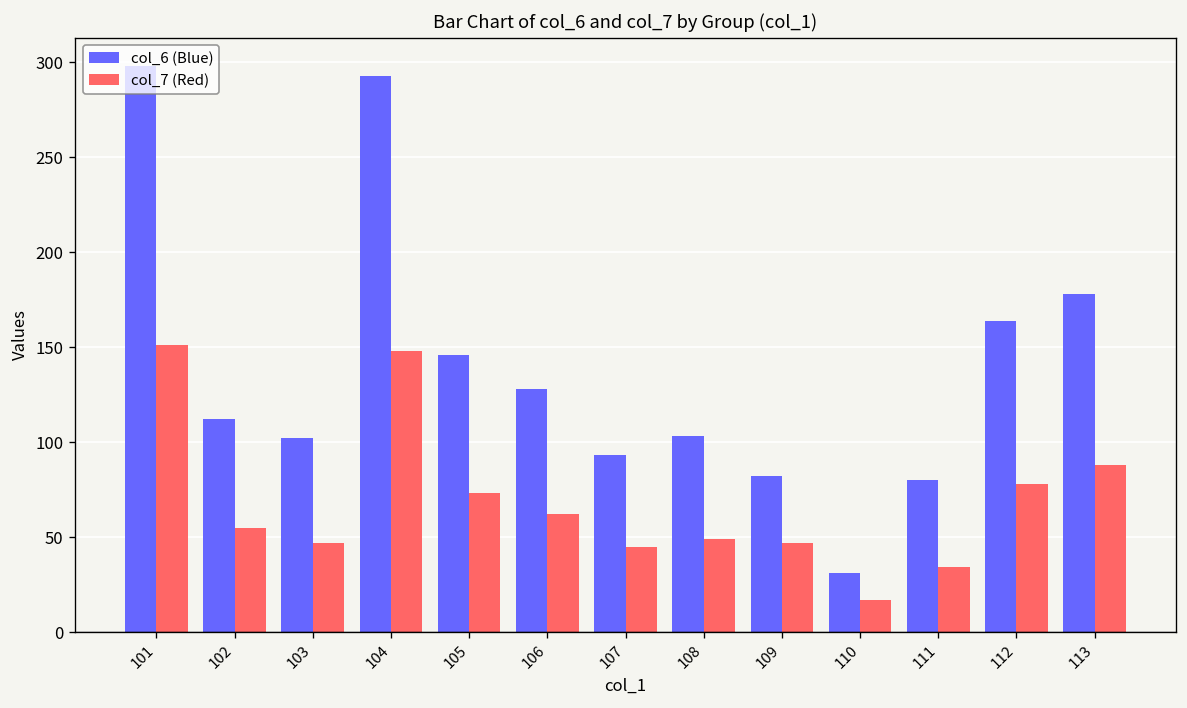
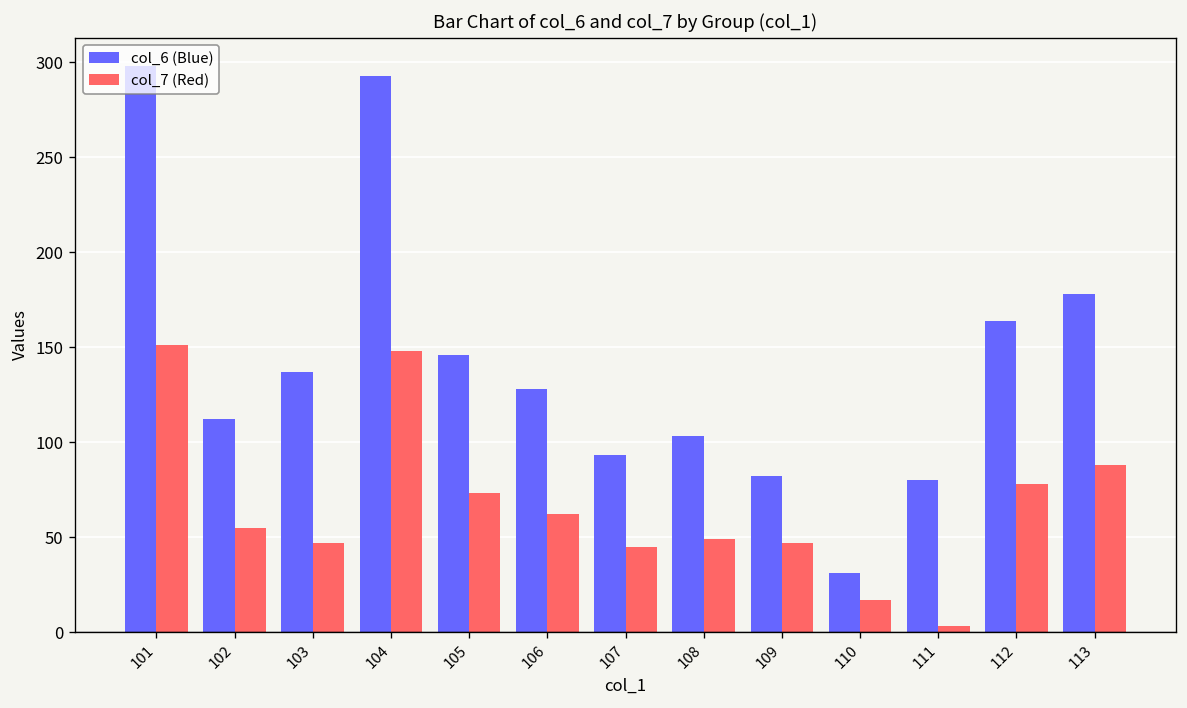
  {
    "col_6 (Blue)": {
      "102": 112,
-     "103": 102,
+     "103": 137,
      "104": 293,
      "105": 146,
      "106": 128,
      "107": 93,
      "108": 103,
      "109": 82,
      "110": 31,
      "111": 80,
      "112": 164,
      "113": 178
    },
    "col_7 (Red)": {
      "101": 151,
      "102": 55,
      "103": 47,
      "104": 148,
      "105": 73,
      "106": 62,
      "107": 45,
      "108": 49,
      "109": 47,
      "110": 17,
-     "111": 34,
+     "111": 3,
      "112": 78,
      "113": 88
    }
  }
